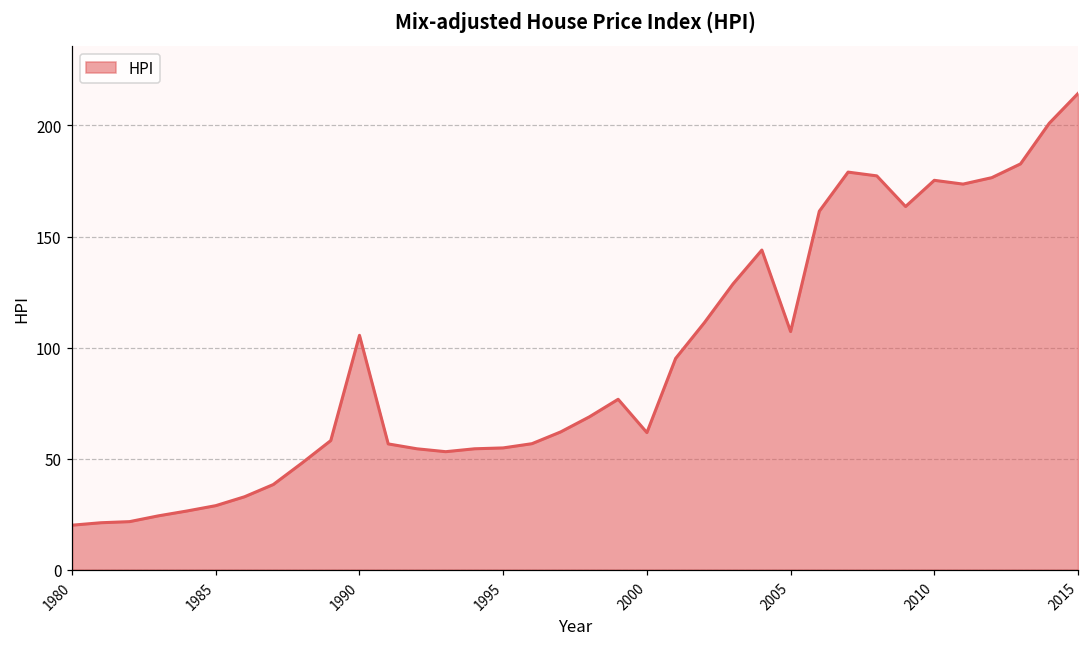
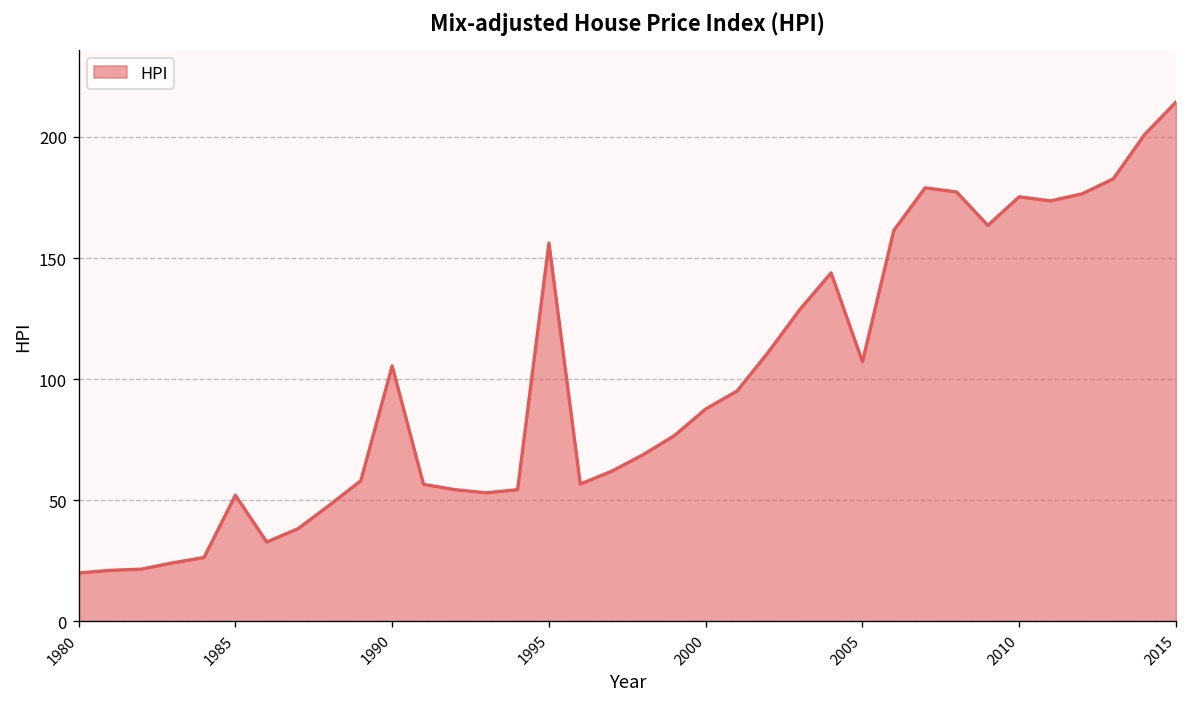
  {
    "1980": 20,
-   "1985": 29,
+   "1985": 52,
    "1990": 106,
-   "1995": 55,
-   "2000": 62,
+   "1995": 156,
+   "2000": 88,
    "2005": 107,
    "2010": 175,
    "2015": 214
  }
